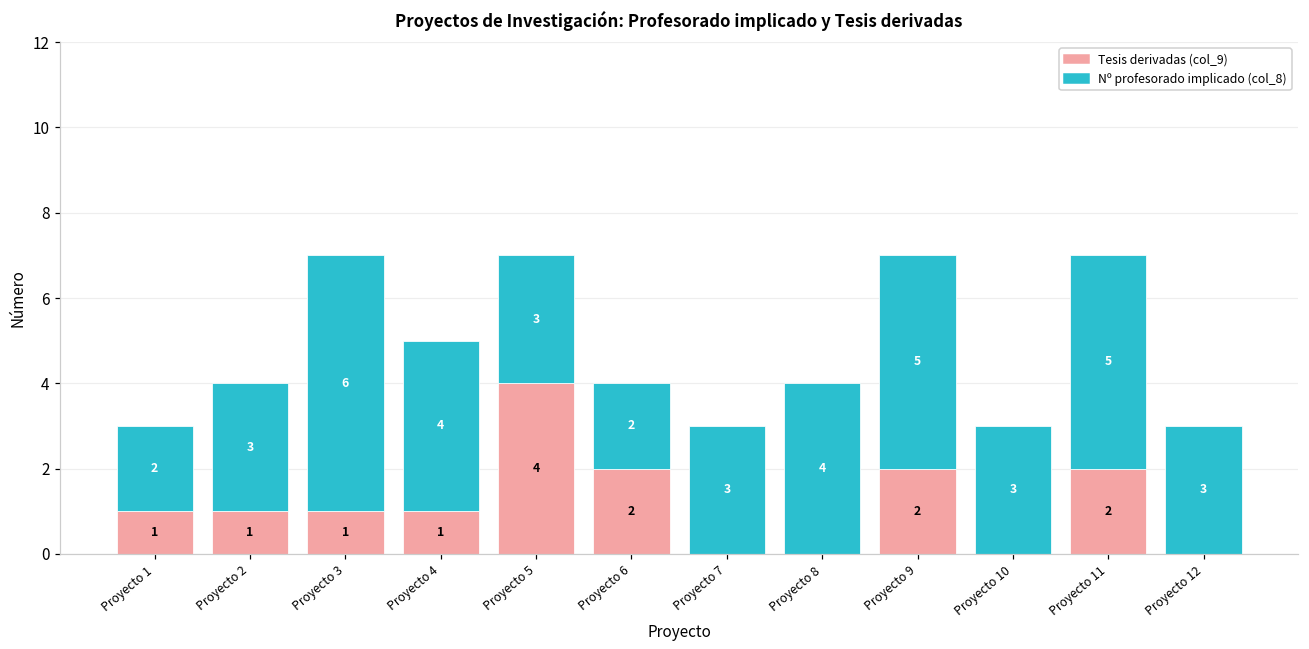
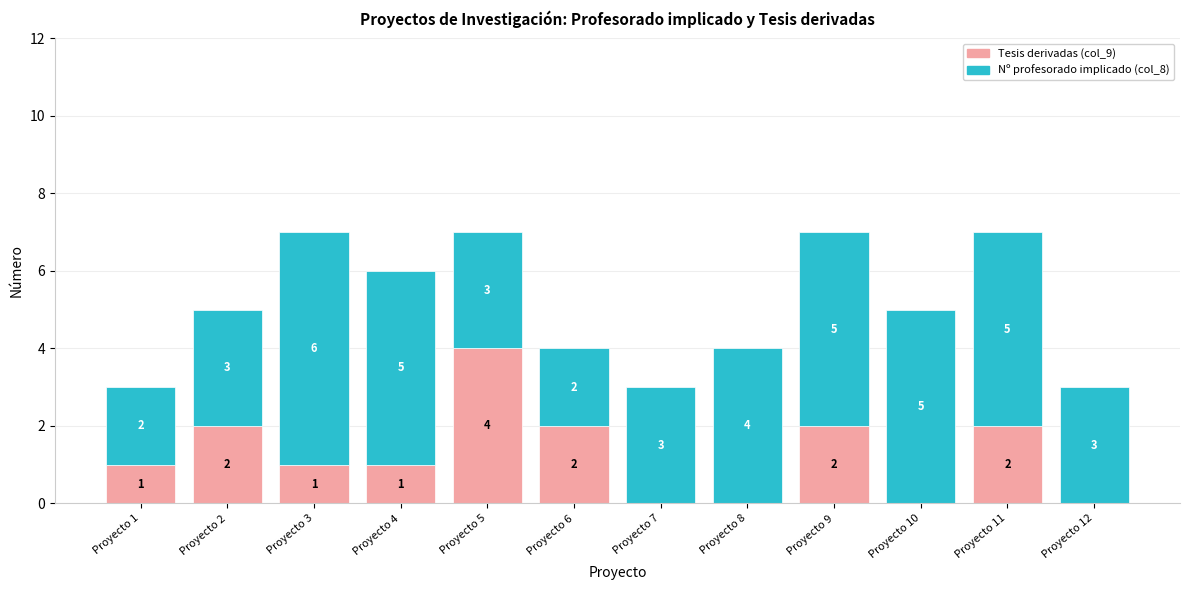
  {
    "Tesis derivadas (col_9)": {
      "Proyecto 1": 1,
-     "Proyecto 2": 1,
+     "Proyecto 2": 2,
      "Proyecto 3": 1,
      "Proyecto 4": 1,
      "Proyecto 5": 4,
      "Proyecto 6": 2,
      "Proyecto 9": 2,
      "Proyecto 11": 2
    },
    "Nº profesorado implicado (col_8)": {
      "Proyecto 1": 2,
      "Proyecto 2": 3,
      "Proyecto 3": 6,
-     "Proyecto 4": 4,
+     "Proyecto 4": 5,
      "Proyecto 5": 3,
      "Proyecto 6": 2,
      "Proyecto 7": 3,
      "Proyecto 8": 4,
      "Proyecto 9": 5,
-     "Proyecto 10": 3,
+     "Proyecto 10": 5,
      "Proyecto 11": 5,
      "Proyecto 12": 3
    }
  }
